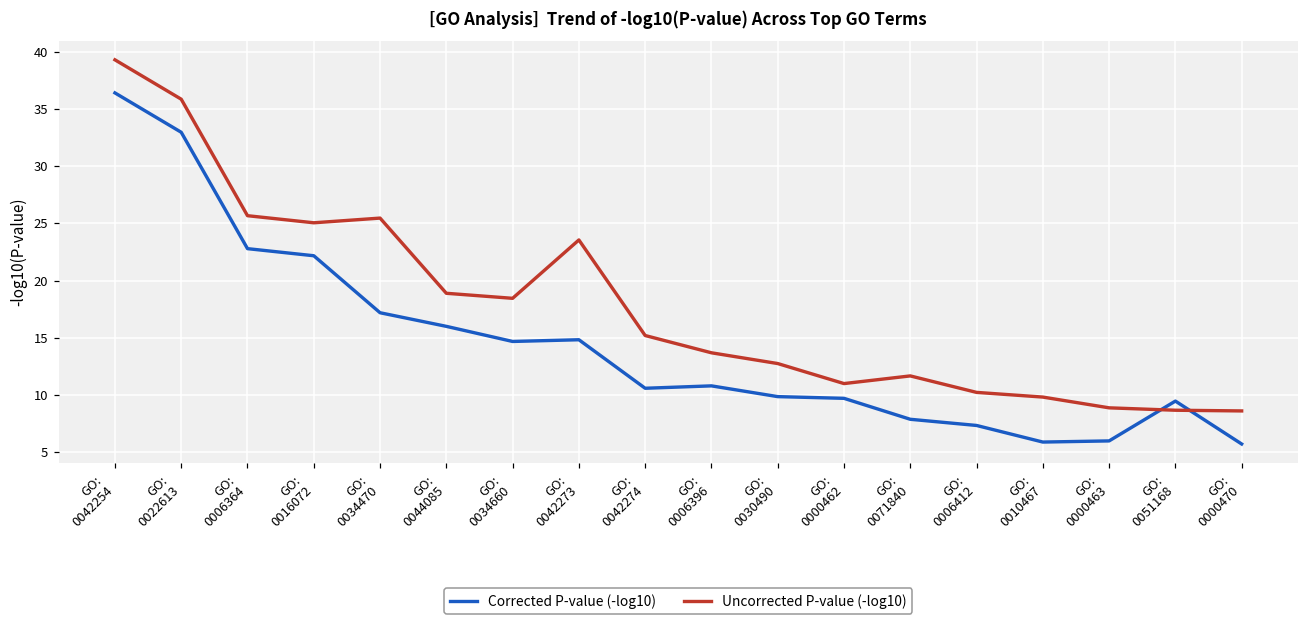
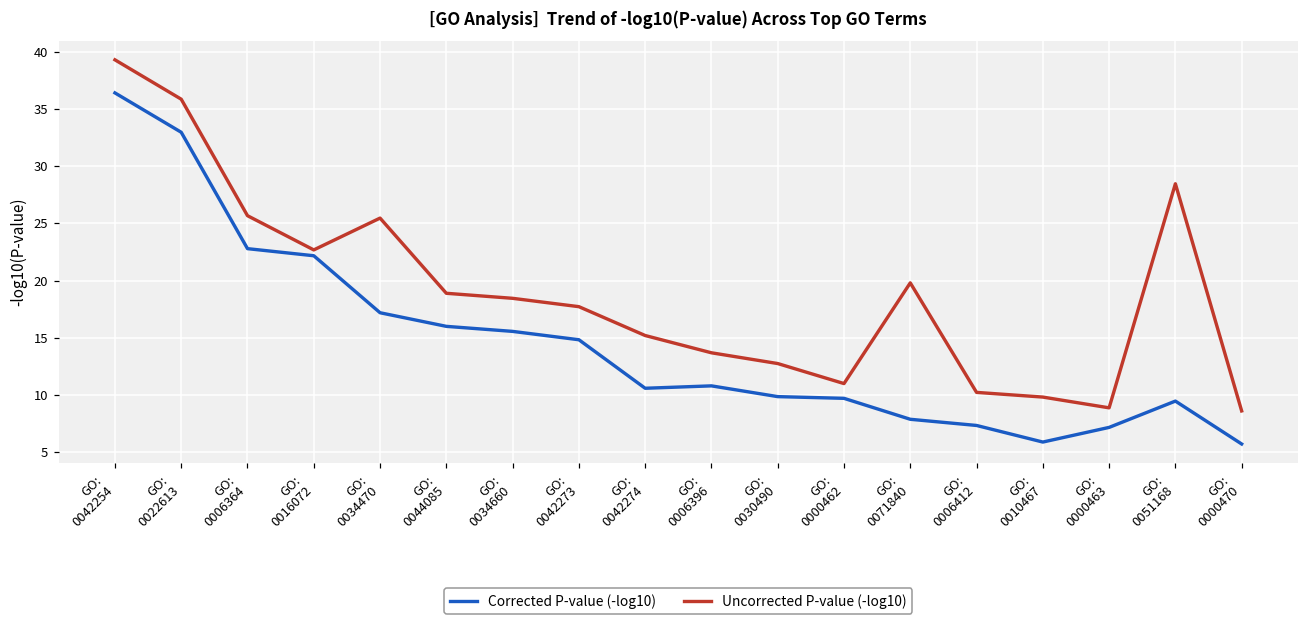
  {
    "Corrected P-value (-log10)": {
      "GO: 0042254": 36.4,
      "GO: 0022613": 33.0,
      "GO: 0006364": 22.8,
      "GO: 0016072": 22.2,
      "GO: 0034470": 17.2,
      "GO: 0044085": 16.0,
-     "GO: 0034660": 14.7,
+     "GO: 0034660": 15.6,
      "GO: 0042273": 14.8,
      "GO: 0042274": 10.6,
      "GO: 0006396": 10.8,
      "GO: 0030490": 9.9,
      "GO: 0000462": 9.7,
      "GO: 0071840": 7.9,
      "GO: 0006412": 7.3,
      "GO: 0010467": 5.9,
-     "GO: 0000463": 6.0,
+     "GO: 0000463": 7.2,
      "GO: 0051168": 9.5,
      "GO: 0000470": 5.7
    },
    "Uncorrected P-value (-log10)": {
      "GO: 0042254": 39.3,
      "GO: 0022613": 35.9,
      "GO: 0006364": 25.7,
-     "GO: 0016072": 25.1,
+     "GO: 0016072": 22.7,
      "GO: 0034470": 25.5,
      "GO: 0044085": 18.9,
      "GO: 0034660": 18.5,
-     "GO: 0042273": 23.6,
+     "GO: 0042273": 17.7,
      "GO: 0042274": 15.2,
      "GO: 0006396": 13.7,
      "GO: 0030490": 12.8,
      "GO: 0000462": 11.0,
-     "GO: 0071840": 11.7,
+     "GO: 0071840": 19.8,
      "GO: 0006412": 10.2,
      "GO: 0010467": 9.8,
      "GO: 0000463": 8.9,
-     "GO: 0051168": 8.7,
+     "GO: 0051168": 28.5,
      "GO: 0000470": 8.6
    }
  }
